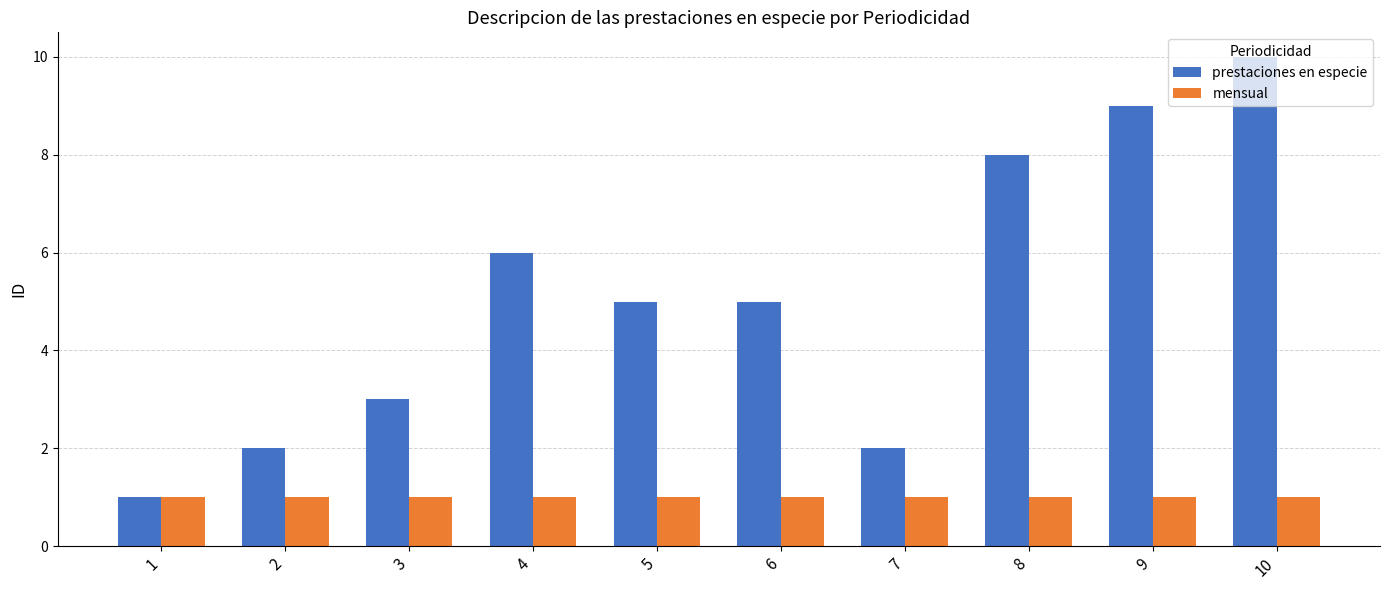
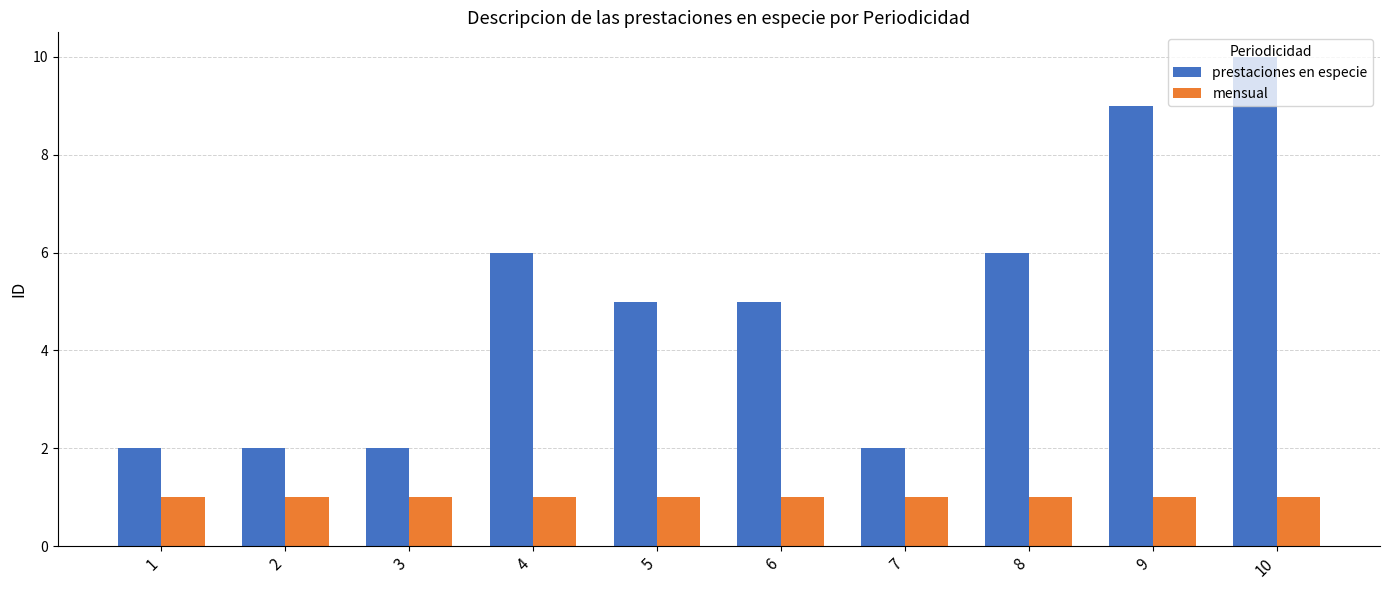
  {
    "prestaciones en especie": {
-     "1": 1,
+     "1": 2,
      "2": 2,
-     "3": 3,
+     "3": 2,
      "4": 6,
      "5": 5,
      "6": 5,
      "7": 2,
-     "8": 8,
+     "8": 6,
      "9": 9
    },
    "mensual": {
      "1": 1,
      "2": 1,
      "3": 1,
      "4": 1,
      "5": 1,
      "6": 1,
      "7": 1,
      "8": 1,
      "9": 1,
      "10": 1
    }
  }
